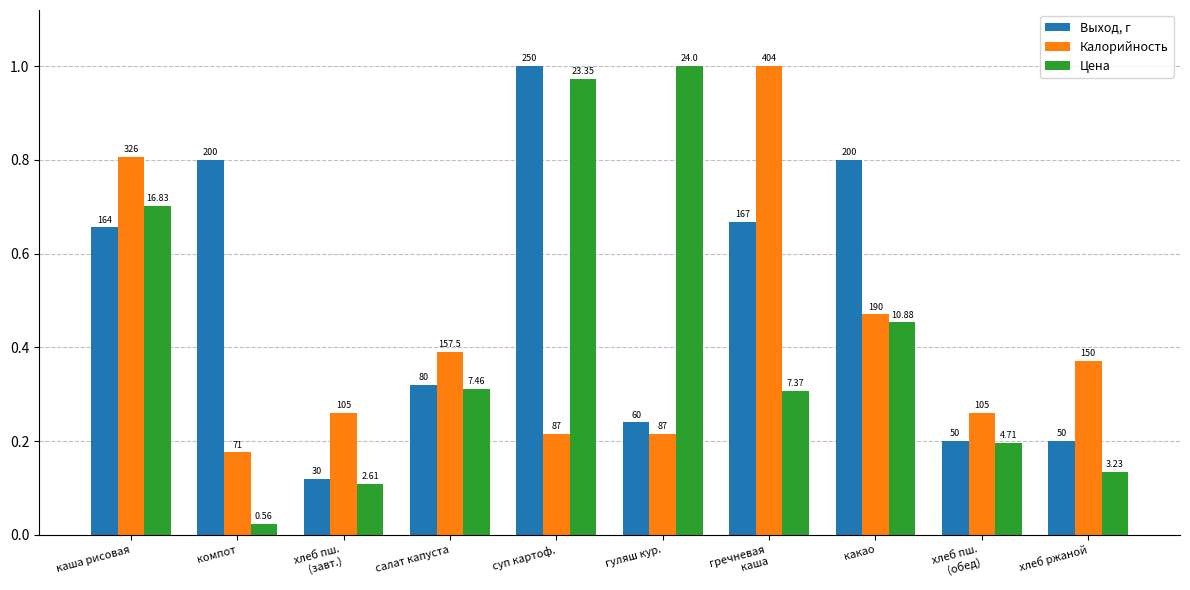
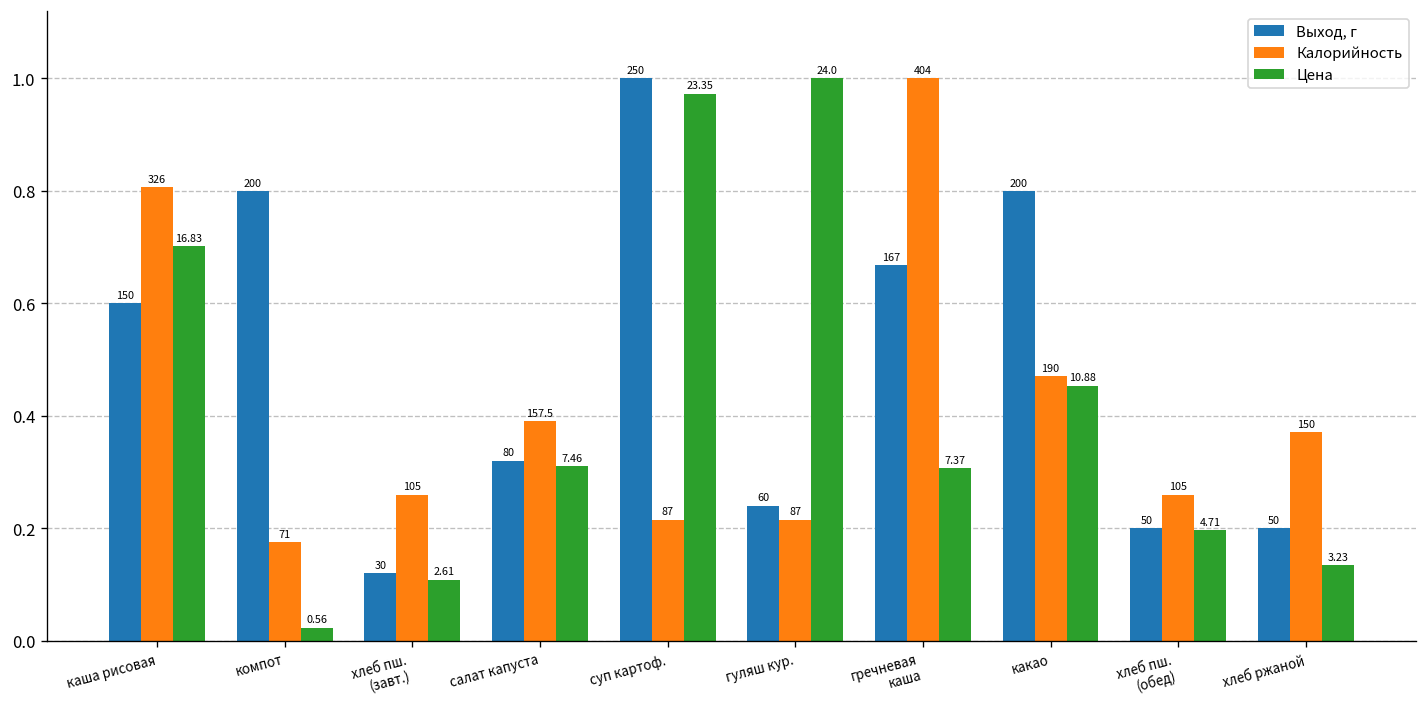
  {
    "Выход, г": {
-     "каша рисовая": 164
+     "каша рисовая": 150
    }
  }
